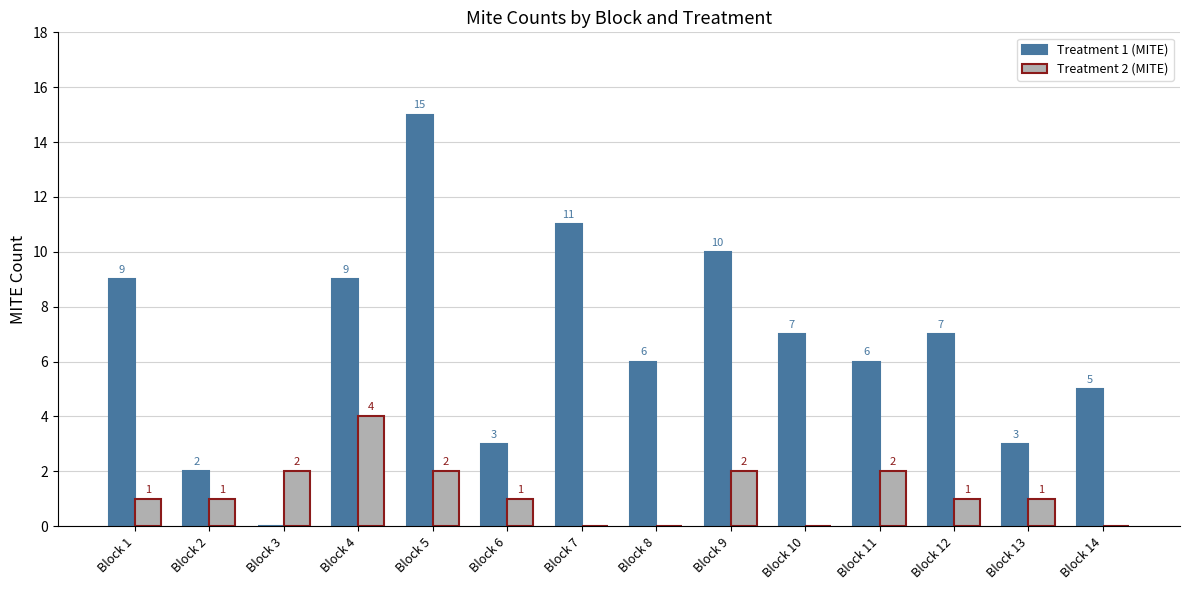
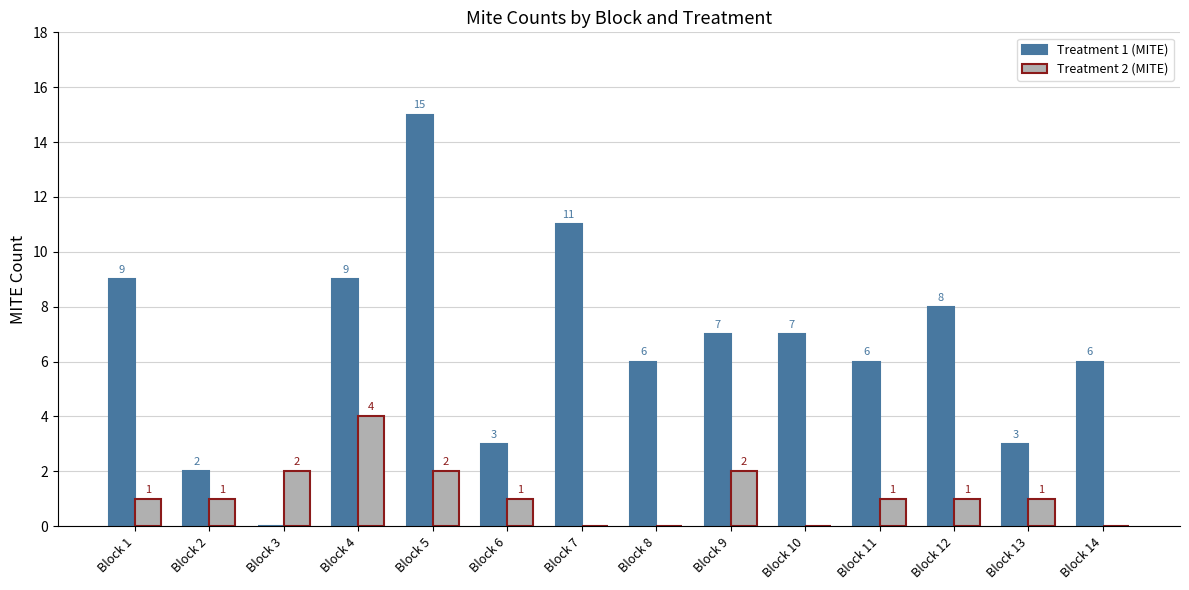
  {
    "Treatment 1 (MITE)": {
      "Block 1": 9,
      "Block 2": 2,
      "Block 4": 9,
      "Block 5": 15,
      "Block 6": 3,
      "Block 7": 11,
      "Block 8": 6,
-     "Block 9": 10,
+     "Block 9": 7,
      "Block 10": 7,
      "Block 11": 6,
-     "Block 12": 7,
+     "Block 12": 8,
      "Block 13": 3,
-     "Block 14": 5
+     "Block 14": 6
    },
    "Treatment 2 (MITE)": {
      "Block 1": 1,
      "Block 2": 1,
      "Block 3": 2,
      "Block 4": 4,
      "Block 5": 2,
      "Block 6": 1,
      "Block 9": 2,
-     "Block 11": 2,
+     "Block 11": 1,
      "Block 12": 1,
      "Block 13": 1
    }
  }
